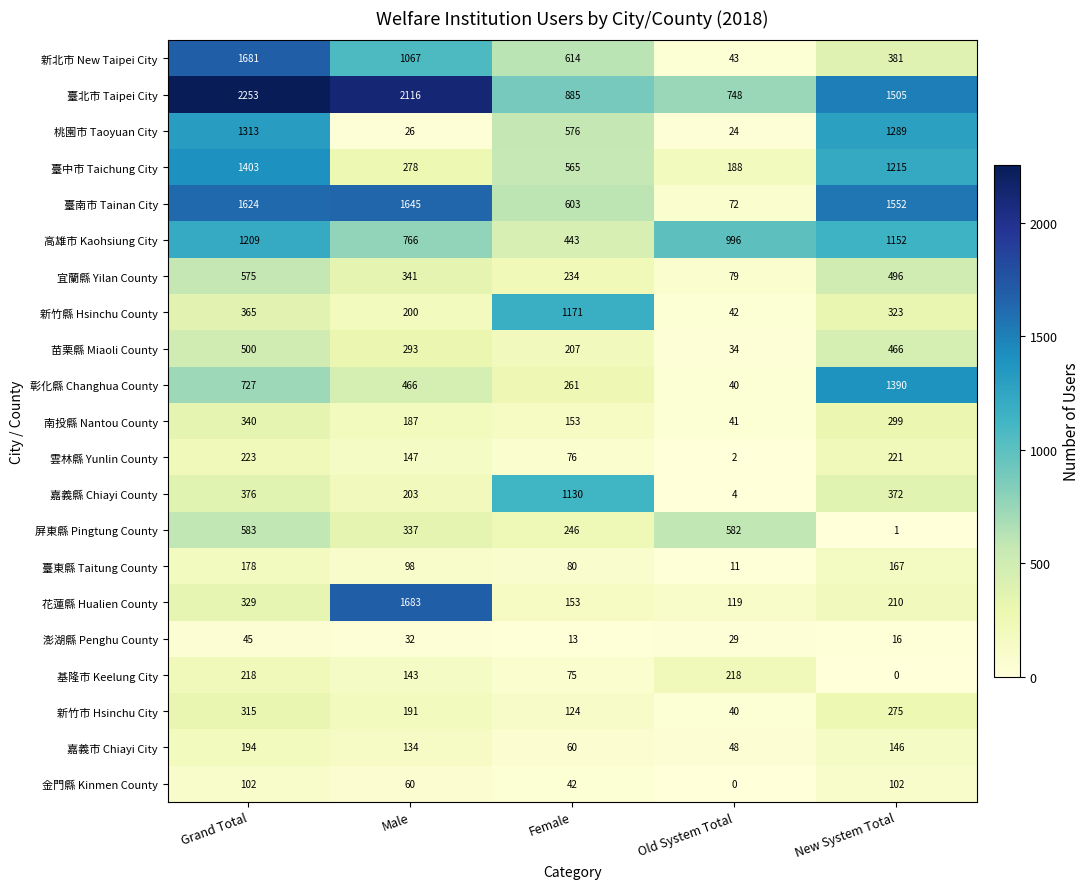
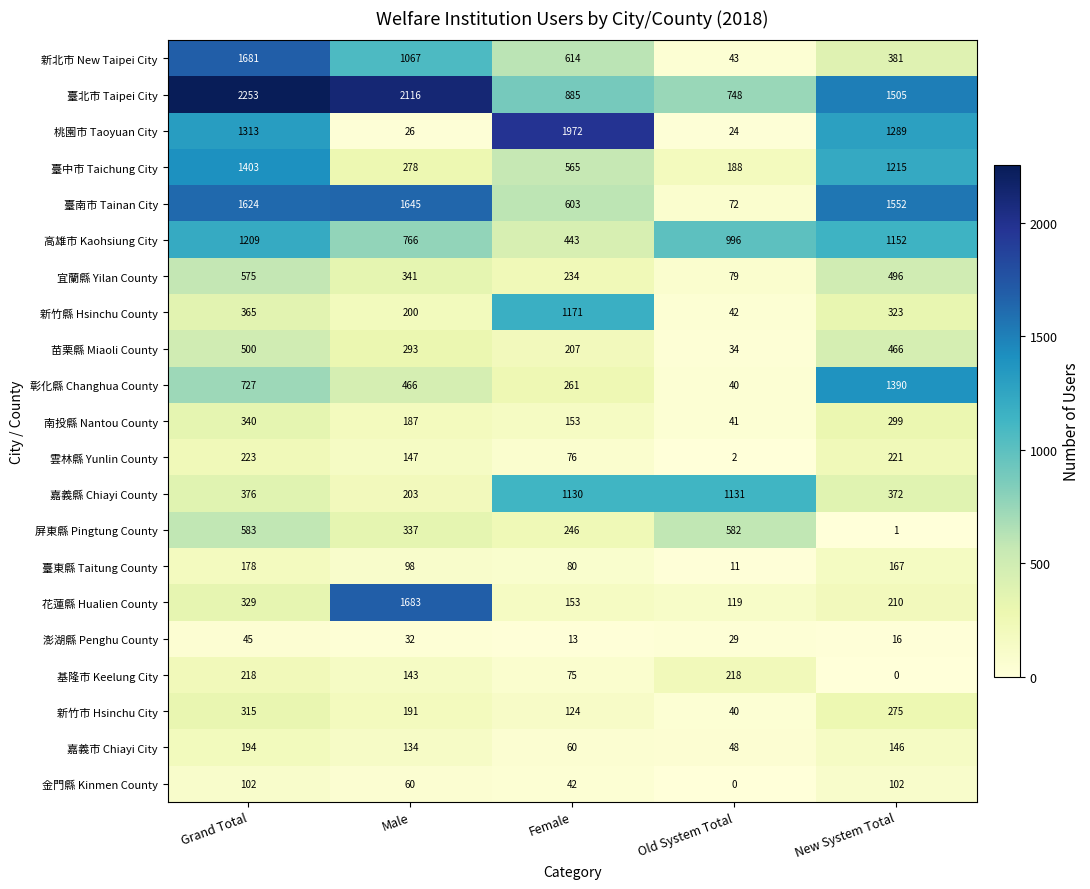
  {
    "新北市 New Taipei City": {
      "Grand Total": 1681,
      "Male": 1067,
      "Female": 614,
      "Old System Total": 43,
      "New System Total": 381
    },
    "臺北市 Taipei City": {
      "Grand Total": 2253,
      "Male": 2116,
      "Female": 885,
      "Old System Total": 748,
      "New System Total": 1505
    },
    "桃園市 Taoyuan City": {
      "Grand Total": 1313,
      "Male": 26,
-     "Female": 576,
+     "Female": 1972,
      "Old System Total": 24,
      "New System Total": 1289
    },
    "臺中市 Taichung City": {
      "Grand Total": 1403,
      "Male": 278,
      "Female": 565,
      "Old System Total": 188,
      "New System Total": 1215
    },
    "臺南市 Tainan City": {
      "Grand Total": 1624,
      "Male": 1645,
      "Female": 603,
      "Old System Total": 72,
      "New System Total": 1552
    },
    "高雄市 Kaohsiung City": {
      "Grand Total": 1209,
      "Male": 766,
      "Female": 443,
      "Old System Total": 996,
      "New System Total": 1152
    },
    "宜蘭縣 Yilan County": {
      "Grand Total": 575,
      "Male": 341,
      "Female": 234,
      "Old System Total": 79,
      "New System Total": 496
    },
    "新竹縣 Hsinchu County": {
      "Grand Total": 365,
      "Male": 200,
      "Female": 1171,
      "Old System Total": 42,
      "New System Total": 323
    },
    "苗栗縣 Miaoli County": {
      "Grand Total": 500,
      "Male": 293,
      "Female": 207,
      "Old System Total": 34,
      "New System Total": 466
    },
    "彰化縣 Changhua County": {
      "Grand Total": 727,
      "Male": 466,
      "Female": 261,
      "Old System Total": 40,
      "New System Total": 1390
    },
    "南投縣 Nantou County": {
      "Grand Total": 340,
      "Male": 187,
      "Female": 153,
      "Old System Total": 41,
      "New System Total": 299
    },
    "雲林縣 Yunlin County": {
      "Grand Total": 223,
      "Male": 147,
      "Female": 76,
      "Old System Total": 2,
      "New System Total": 221
    },
    "嘉義縣 Chiayi County": {
      "Grand Total": 376,
      "Male": 203,
      "Female": 1130,
-     "Old System Total": 4,
+     "Old System Total": 1131,
      "New System Total": 372
    },
    "屏東縣 Pingtung County": {
      "Grand Total": 583,
      "Male": 337,
      "Female": 246,
      "Old System Total": 582,
      "New System Total": 1
    },
    "臺東縣 Taitung County": {
      "Grand Total": 178,
      "Male": 98,
      "Female": 80,
      "Old System Total": 11,
      "New System Total": 167
    },
    "花蓮縣 Hualien County": {
      "Grand Total": 329,
      "Male": 1683,
      "Female": 153,
      "Old System Total": 119,
      "New System Total": 210
    },
    "澎湖縣 Penghu County": {
      "Grand Total": 45,
      "Male": 32,
      "Female": 13,
      "Old System Total": 29,
      "New System Total": 16
    },
    "基隆市 Keelung City": {
      "Grand Total": 218,
      "Male": 143,
      "Female": 75,
      "Old System Total": 218,
      "New System Total": 0
    },
    "新竹市 Hsinchu City": {
      "Grand Total": 315,
      "Male": 191,
      "Female": 124,
      "Old System Total": 40,
      "New System Total": 275
    },
    "嘉義市 Chiayi City": {
      "Grand Total": 194,
      "Male": 134,
      "Female": 60,
      "Old System Total": 48,
      "New System Total": 146
    },
    "金門縣 Kinmen County": {
      "Grand Total": 102,
      "Male": 60,
      "Female": 42,
      "Old System Total": 0,
      "New System Total": 102
    }
  }
